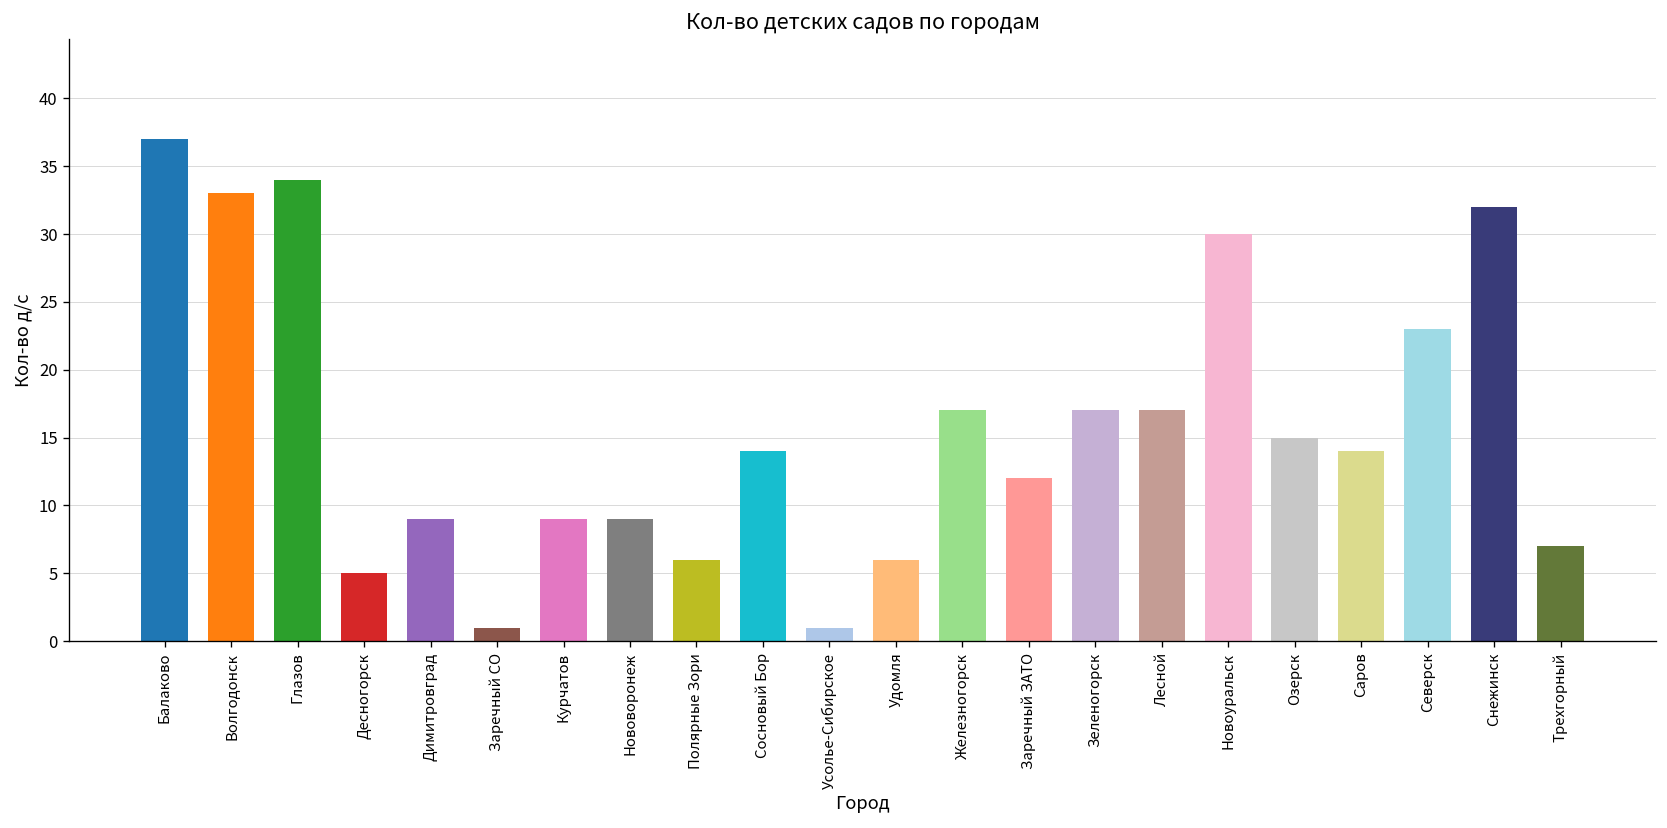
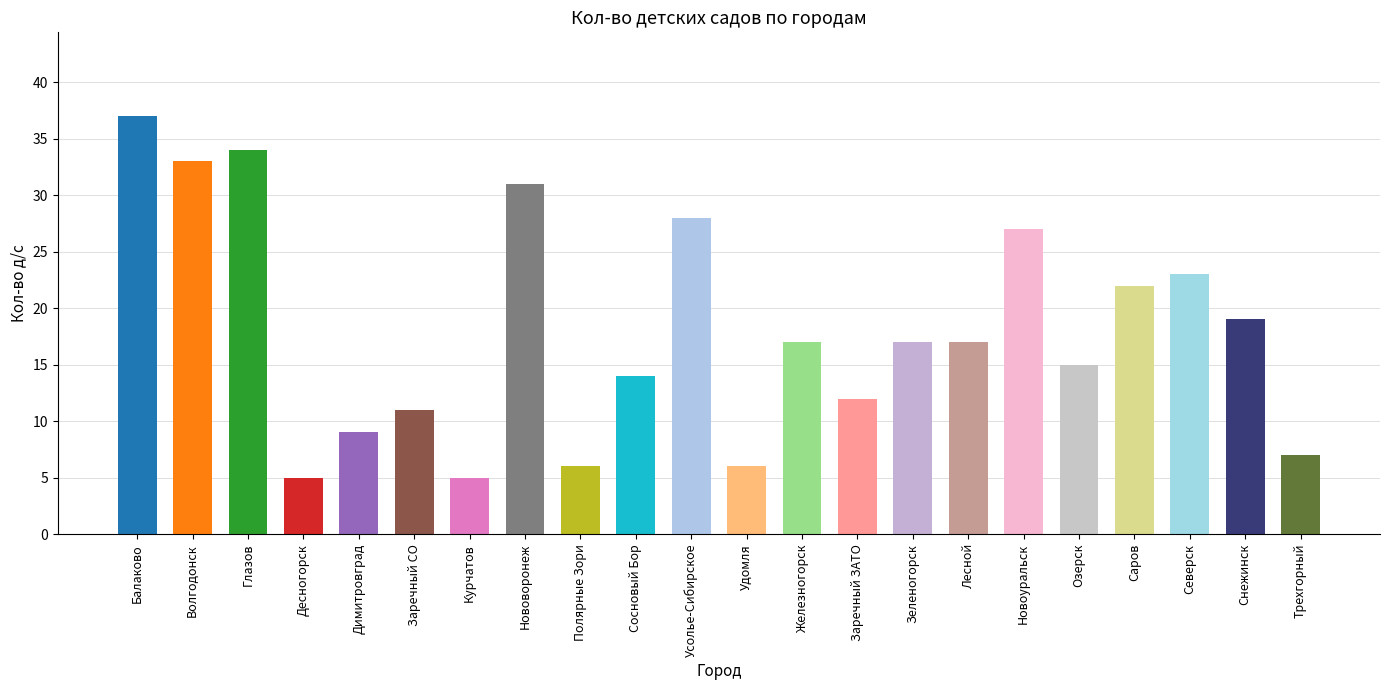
  {
    "Балаково": 37,
    "Волгодонск": 33,
    "Глазов": 34,
    "Десногорск": 5,
    "Димитровград": 9,
-   "Заречный CО": 1,
-   "Курчатов": 9,
-   "Нововоронеж": 9,
+   "Заречный CО": 11,
+   "Курчатов": 5,
+   "Нововоронеж": 31,
    "Полярные Зори": 6,
    "Сосновый Бор": 14,
-   "Усолье-Сибирское": 1,
+   "Усолье-Сибирское": 28,
    "Удомля": 6,
    "Железногорск": 17,
    "Заречный ЗАТО": 12,
    "Зеленогорск": 17,
    "Лесной": 17,
-   "Новоуральск": 30,
+   "Новоуральск": 27,
    "Озерск": 15,
-   "Саров": 14,
+   "Саров": 22,
    "Северск": 23,
-   "Снежинск": 32,
+   "Снежинск": 19,
    "Трехгорный": 7
  }
